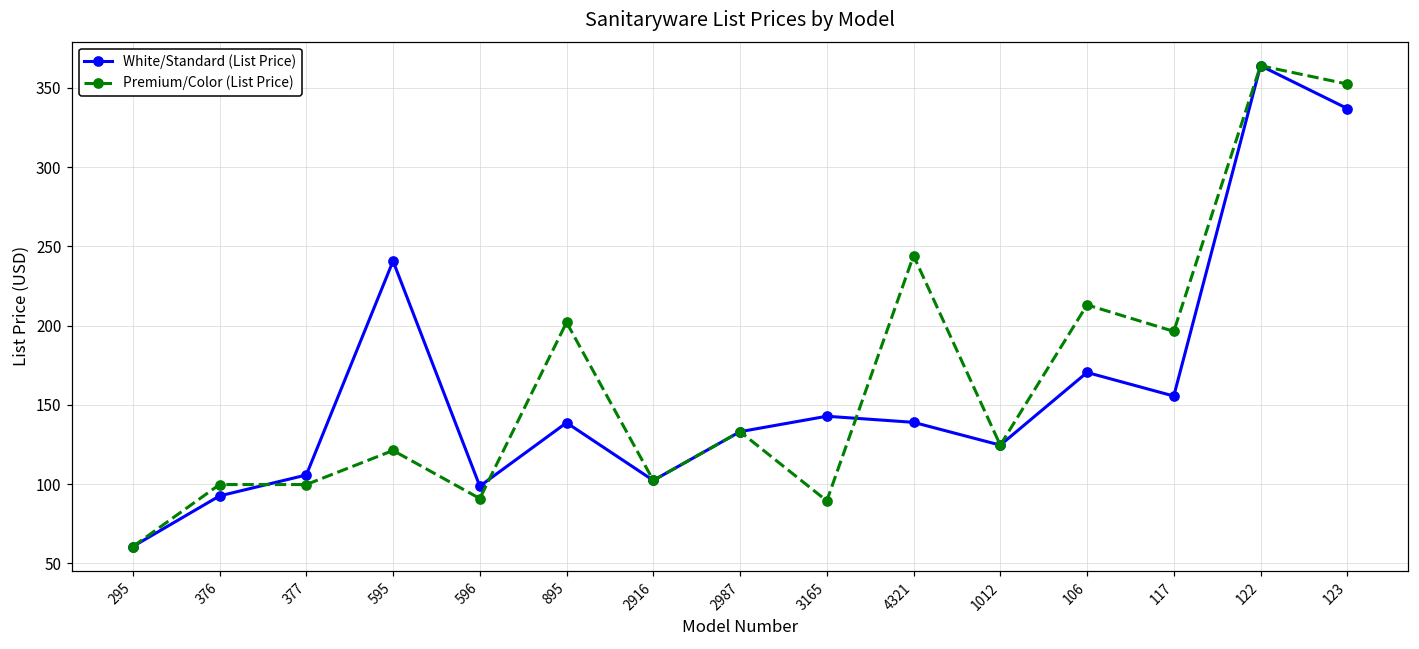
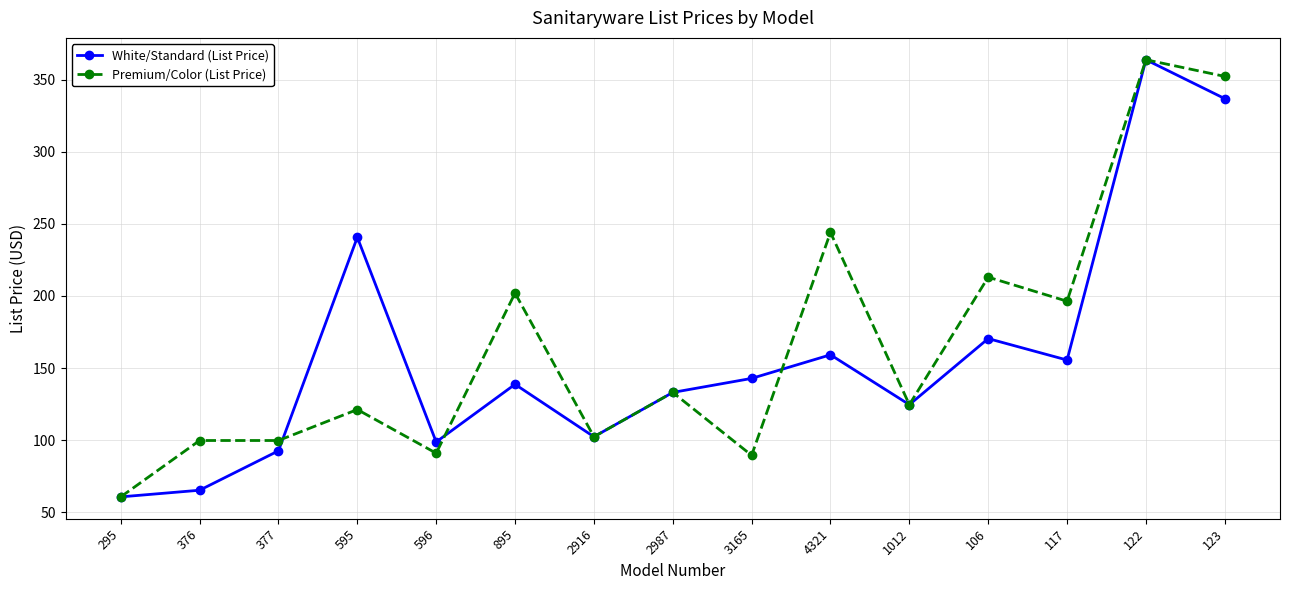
  {
    "White/Standard (List Price)": {
-     "376": 93,
-     "377": 106,
+     "376": 65,
+     "377": 93,
      "595": 241,
      "596": 99,
      "895": 139,
      "3165": 143,
-     "4321": 139,
+     "4321": 159,
      "106": 170,
      "117": 156,
      "123": 337
    },
    "Premium/Color (List Price)": {
      "376": 100,
      "377": 100,
      "595": 121,
      "596": 91,
      "895": 202,
      "3165": 89,
      "4321": 244,
      "106": 213,
      "117": 196,
      "123": 352
    }
  }
